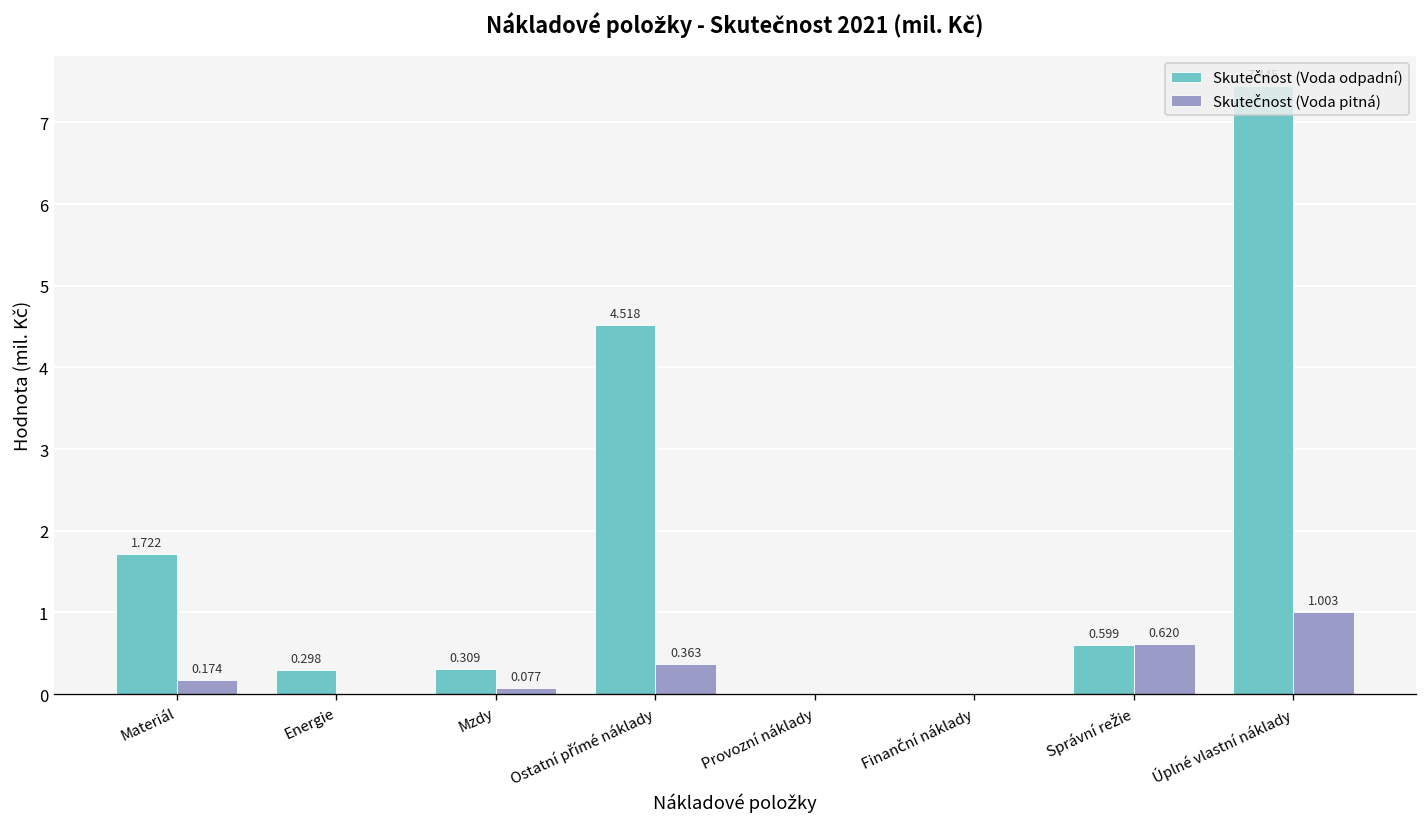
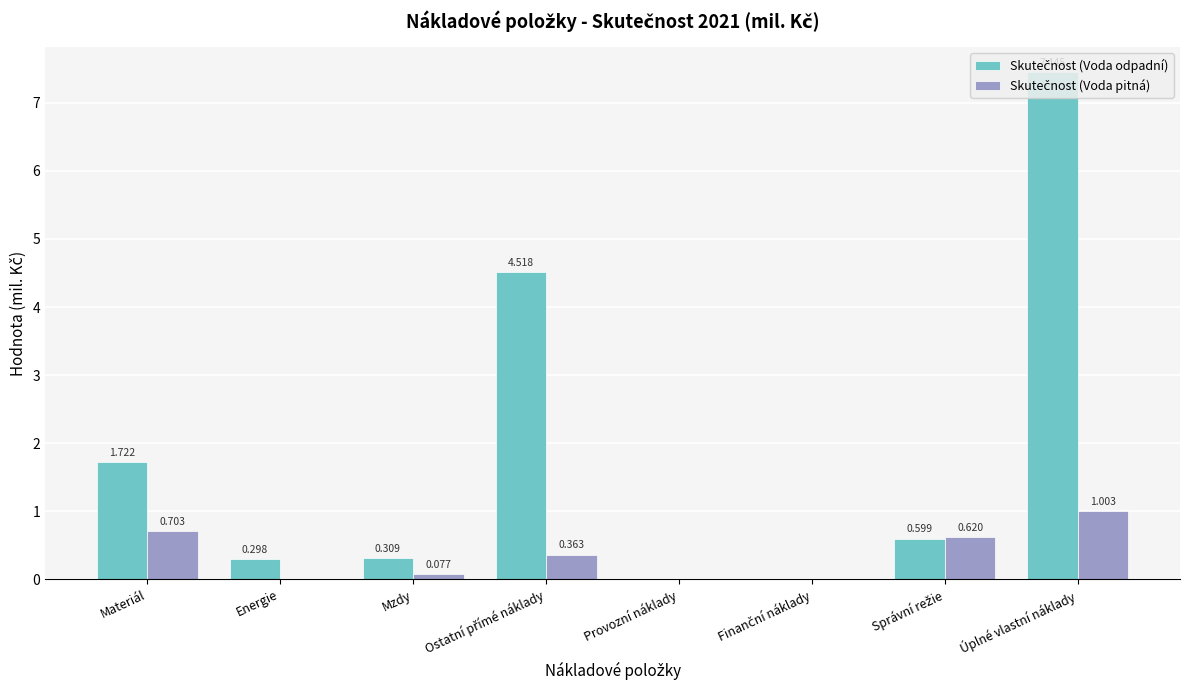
  {
    "Skutečnost (Voda odpadní)": {
      "Materiál": 1.722,
      "Energie": 0.298,
      "Mzdy": 0.309,
      "Ostatní přímé náklady": 4.518,
      "Správní režie": 0.599
    },
    "Skutečnost (Voda pitná)": {
-     "Materiál": 0.174,
+     "Materiál": 0.703,
      "Mzdy": 0.077,
      "Ostatní přímé náklady": 0.363,
      "Správní režie": 0.620,
      "Úplné vlastní náklady": 1.003
    }
  }
